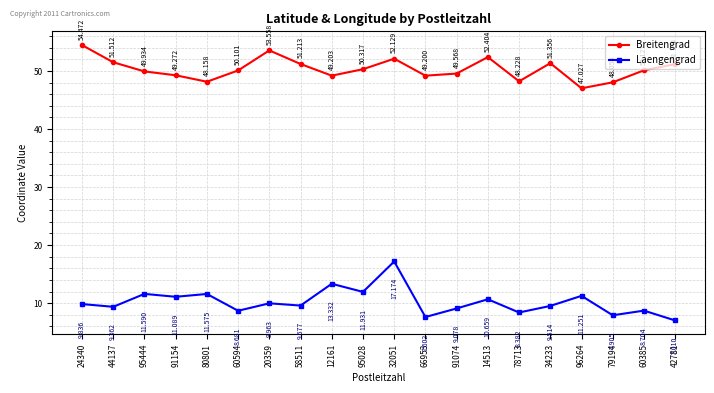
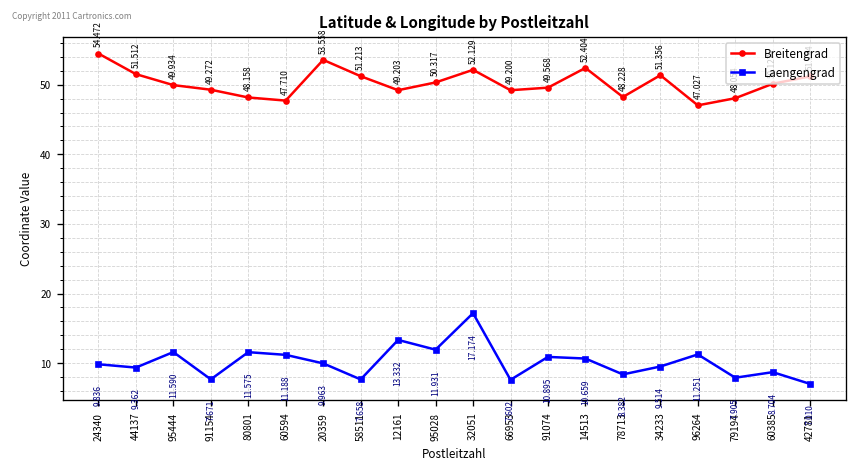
  {
    "Breitengrad": {
      "24340": 54.472,
      "44137": 51.512,
      "95444": 49.934,
      "91154": 49.272,
      "80801": 48.158,
-     "60594": 50.101,
+     "60594": 47.710,
      "20359": 53.558,
      "58511": 51.213,
      "12161": 49.203,
      "95028": 50.317,
      "32051": 52.129,
      "66953": 49.200,
      "91074": 49.568,
      "14513": 52.404,
      "78713": 48.228,
      "34233": 51.356,
      "96264": 47.027
    },
    "Laengengrad": {
      "24340": 9.836,
      "44137": 9.362,
      "95444": 11.590,
-     "91154": 11.089,
+     "91154": 7.671,
      "80801": 11.575,
-     "60594": 8.681,
+     "60594": 11.188,
      "20359": 9.963,
-     "58511": 9.577,
+     "58511": 7.658,
      "12161": 13.332,
      "95028": 11.931,
      "32051": 17.174,
      "66953": 7.602,
-     "91074": 9.078,
+     "91074": 10.895,
      "14513": 10.659,
      "78713": 8.382,
      "34233": 9.514,
      "96264": 11.251,
      "79194": 7.905,
      "60385": 8.704,
      "42781": 7.010
    }
  }
